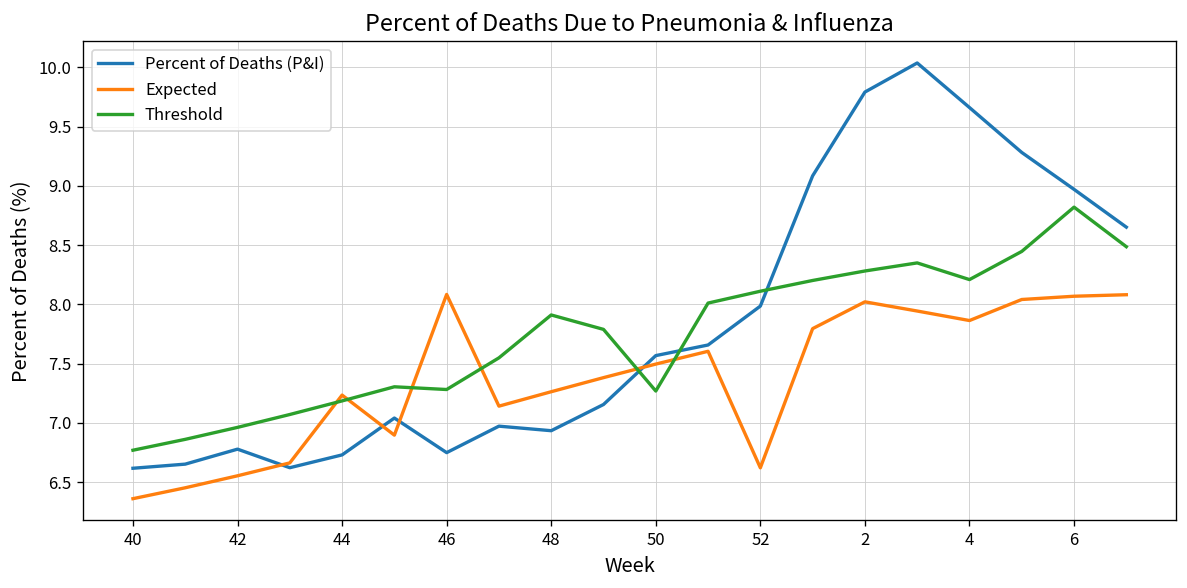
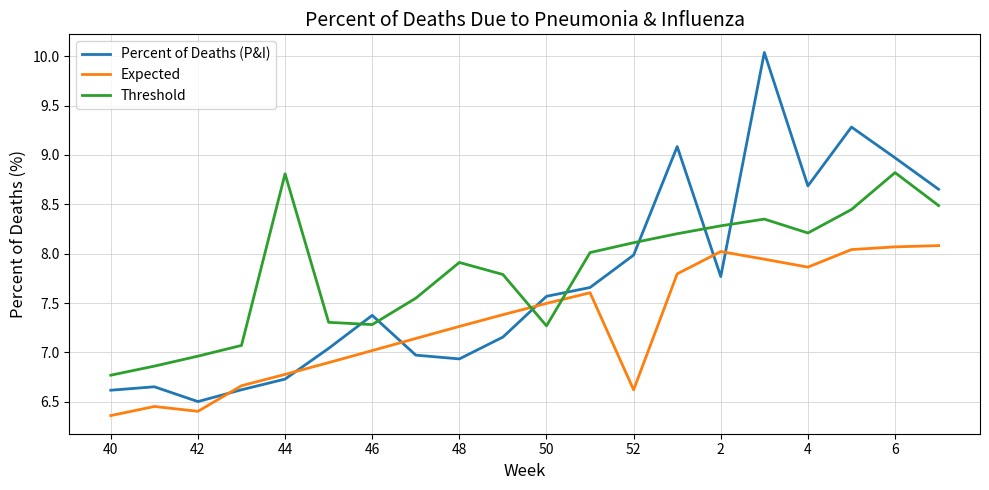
  {
    "Percent of Deaths (P&I)": {
      "40": 6.6,
-     "42": 6.8,
+     "42": 6.5,
      "44": 6.7,
-     "46": 6.7,
+     "46": 7.4,
      "48": 6.9,
      "50": 7.6,
      "52": 8.0,
-     "2": 9.8,
-     "4": 9.7,
+     "2": 7.8,
+     "4": 8.7,
      "6": 9.0
    },
    "Expected": {
      "40": 6.4,
-     "42": 6.6,
-     "44": 7.2,
-     "46": 8.1,
+     "42": 6.4,
+     "44": 6.8,
+     "46": 7.0,
      "48": 7.3,
      "50": 7.5,
      "52": 6.6,
      "2": 8.0,
      "4": 7.9,
      "6": 8.1
    },
    "Threshold": {
      "40": 6.8,
      "42": 7.0,
-     "44": 7.2,
+     "44": 8.8,
      "46": 7.3,
      "48": 7.9,
      "50": 7.3,
      "52": 8.1,
      "2": 8.3,
      "4": 8.2,
      "6": 8.8
    }
  }
